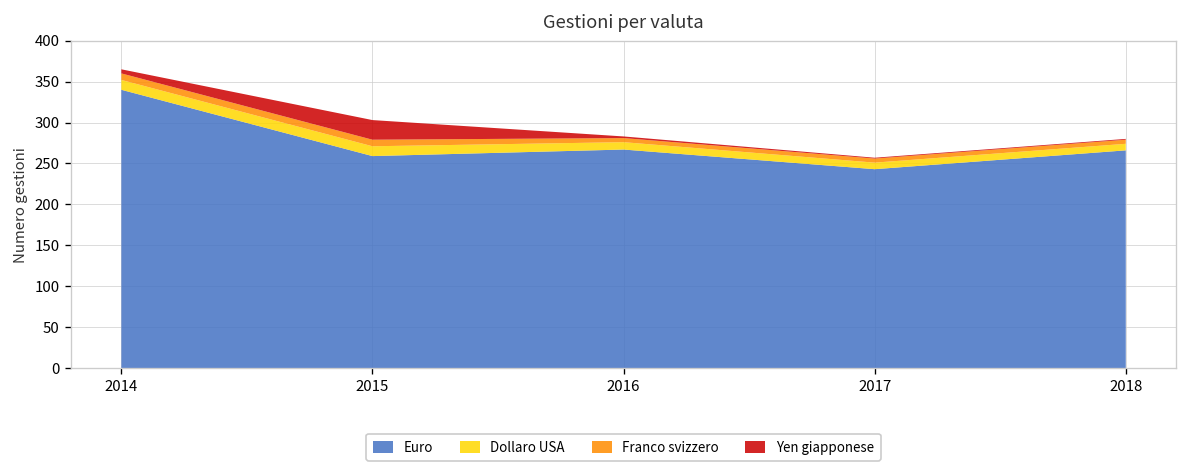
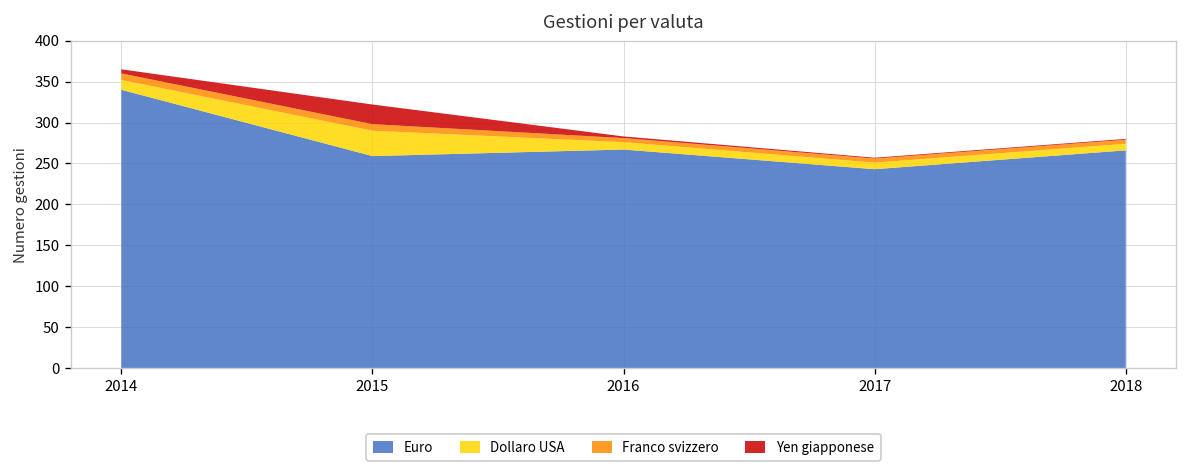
  {
    "Euro": {
      "2014": 340,
      "2015": 260,
      "2016": 270,
      "2017": 240,
      "2018": 270
    },
    "Dollaro USA": {
      "2014": 10,
-     "2015": 10,
+     "2015": 30,
      "2016": 10,
      "2017": 10,
      "2018": 10
    },
    "Franco svizzero": {
      "2014": 10,
      "2015": 10
    },
    "Yen giapponese": {
      "2014": 10,
      "2015": 20
    }
  }
